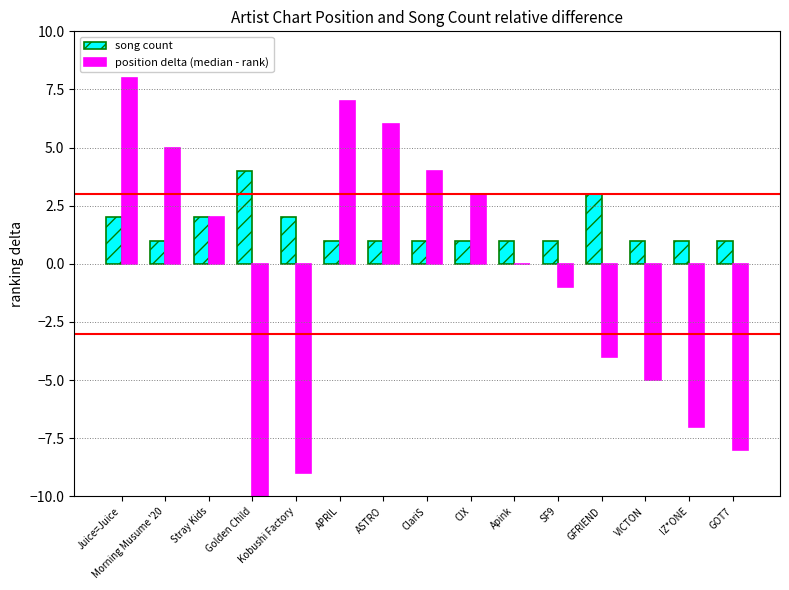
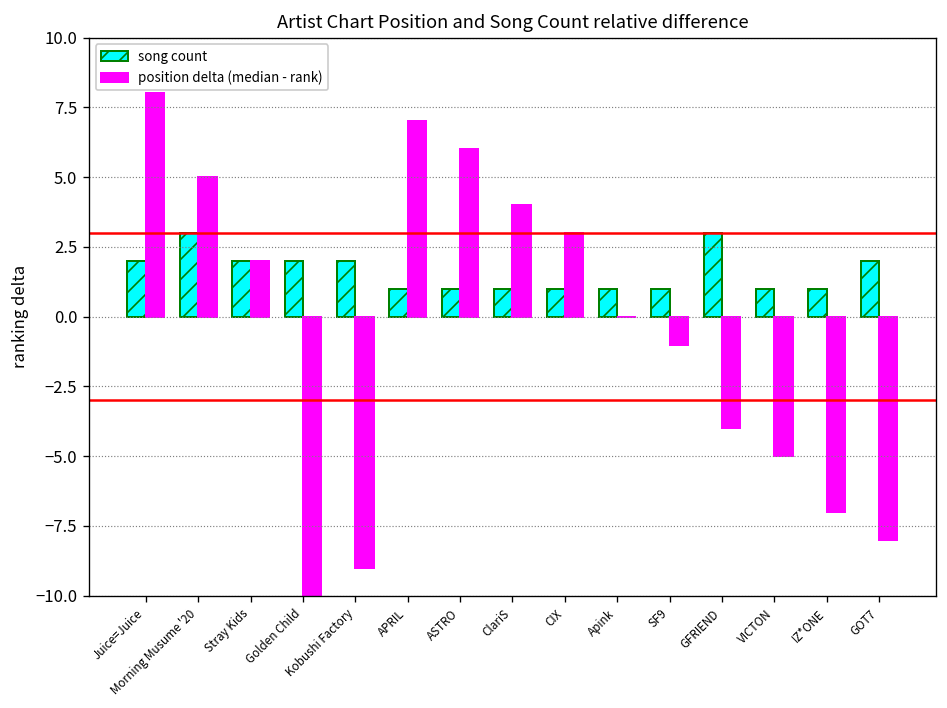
  {
    "song count": {
      "Juice=Juice": 2,
-     "Morning Musume '20": 1,
+     "Morning Musume '20": 3,
      "Stray Kids": 2,
-     "Golden Child": 4,
+     "Golden Child": 2,
      "Kobushi Factory": 2,
      "APRIL": 1,
      "ASTRO": 1,
      "ClariS": 1,
      "CIX": 1,
      "Apink": 1,
      "SF9": 1,
      "GFRIEND": 3,
      "VICTON": 1,
      "IZ*ONE": 1,
-     "GOT7": 1
+     "GOT7": 2
    },
    "position delta (median - rank)": {
      "Juice=Juice": 8,
      "Morning Musume '20": 5,
      "Stray Kids": 2,
      "Kobushi Factory": -9,
      "APRIL": 7,
      "ASTRO": 6,
      "ClariS": 4,
      "CIX": 3,
      "Apink": 0,
      "SF9": -1,
      "GFRIEND": -4,
      "VICTON": -5,
      "IZ*ONE": -7,
      "GOT7": -8
    }
  }
